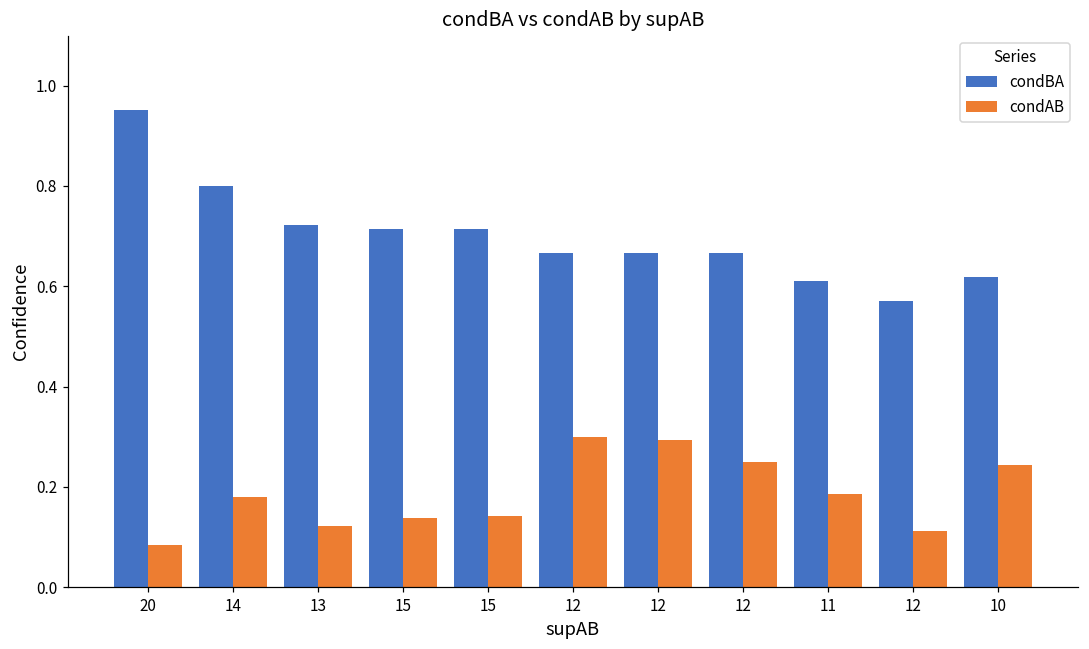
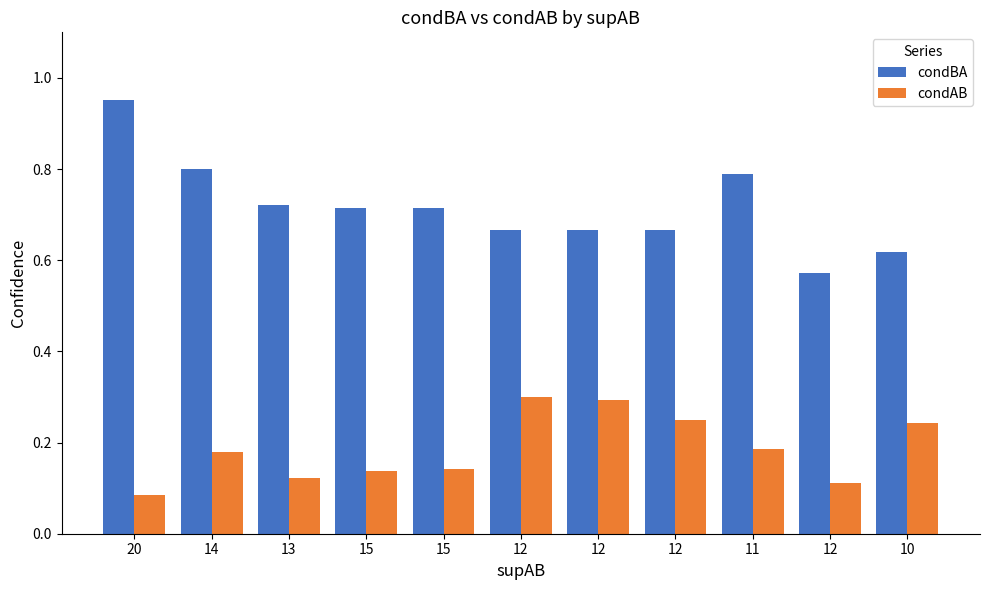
  {
    "condBA": {
      "20": 0.95,
      "14": 0.80,
      "13": 0.72,
-     "11": 0.61,
+     "11": 0.79,
      "10": 0.62
    },
    "condAB": {
      "20": 0.08,
      "14": 0.18,
      "13": 0.12,
      "11": 0.19,
      "10": 0.24
    }
  }
